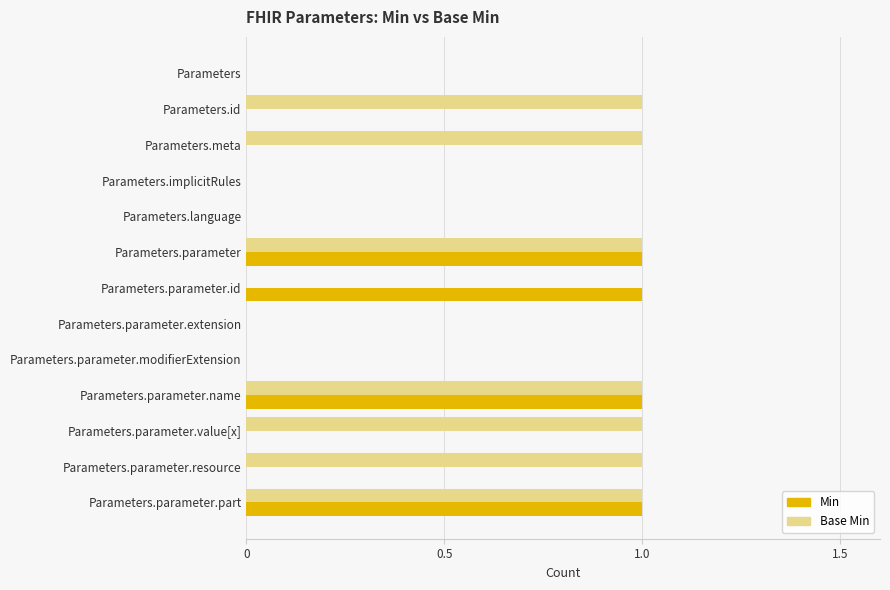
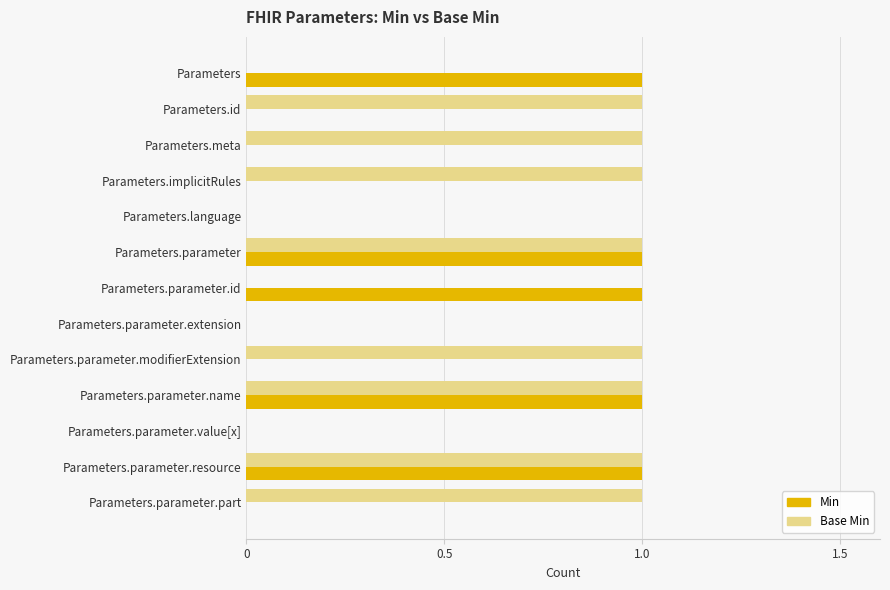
  {
    "Min": {
-     "Parameters": 0,
+     "Parameters": 1,
      "Parameters.id": 0,
      "Parameters.meta": 0,
      "Parameters.implicitRules": 0,
      "Parameters.language": 0,
      "Parameters.parameter": 1,
      "Parameters.parameter.id": 1,
      "Parameters.parameter.extension": 0,
      "Parameters.parameter.modifierExtension": 0,
      "Parameters.parameter.name": 1,
      "Parameters.parameter.value[x]": 0,
-     "Parameters.parameter.resource": 0,
-     "Parameters.parameter.part": 1
+     "Parameters.parameter.resource": 1,
+     "Parameters.parameter.part": 0
    },
    "Base Min": {
      "Parameters": 0,
      "Parameters.id": 1,
      "Parameters.meta": 1,
-     "Parameters.implicitRules": 0,
+     "Parameters.implicitRules": 1,
      "Parameters.language": 0,
      "Parameters.parameter": 1,
      "Parameters.parameter.id": 0,
      "Parameters.parameter.extension": 0,
-     "Parameters.parameter.modifierExtension": 0,
+     "Parameters.parameter.modifierExtension": 1,
      "Parameters.parameter.name": 1,
-     "Parameters.parameter.value[x]": 1,
+     "Parameters.parameter.value[x]": 0,
      "Parameters.parameter.resource": 1,
      "Parameters.parameter.part": 1
    }
  }
